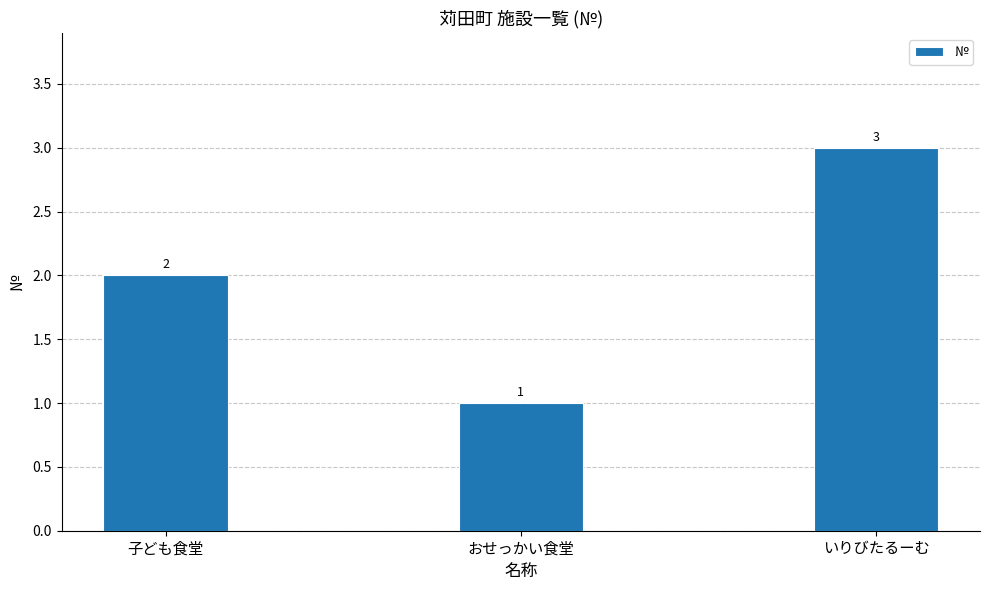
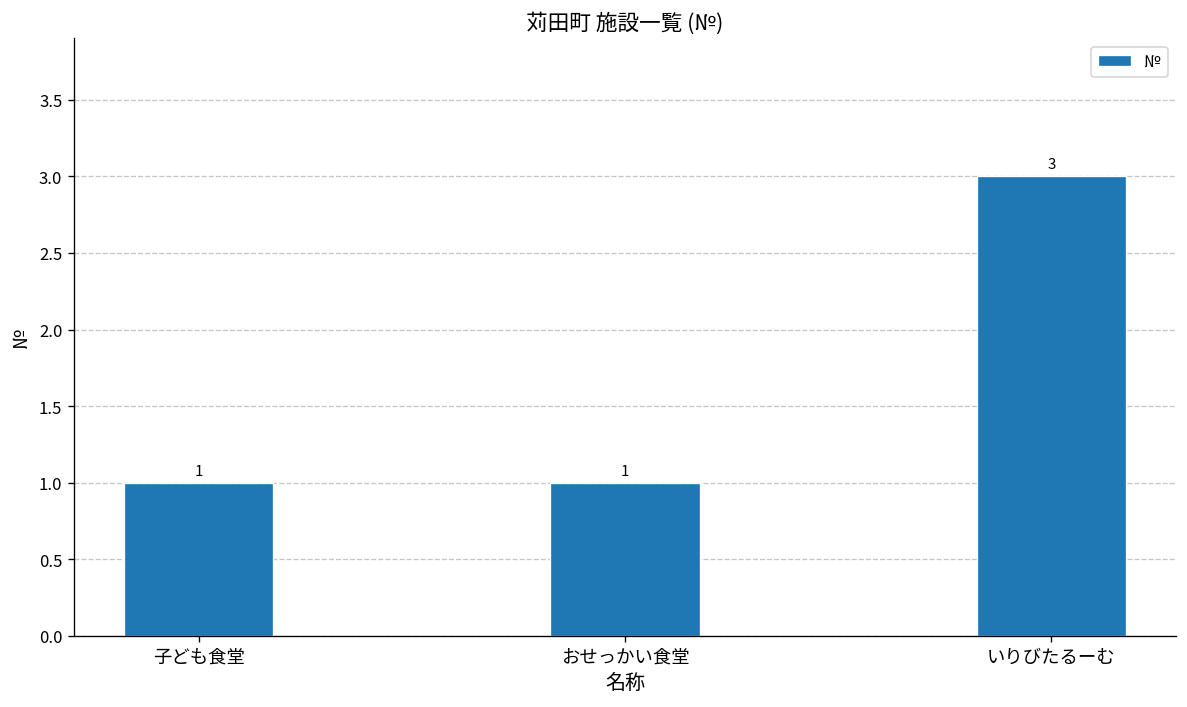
  {
-   "子ども食堂": 2,
+   "子ども食堂": 1,
    "おせっかい食堂": 1,
    "いりびたるーむ": 3
  }
